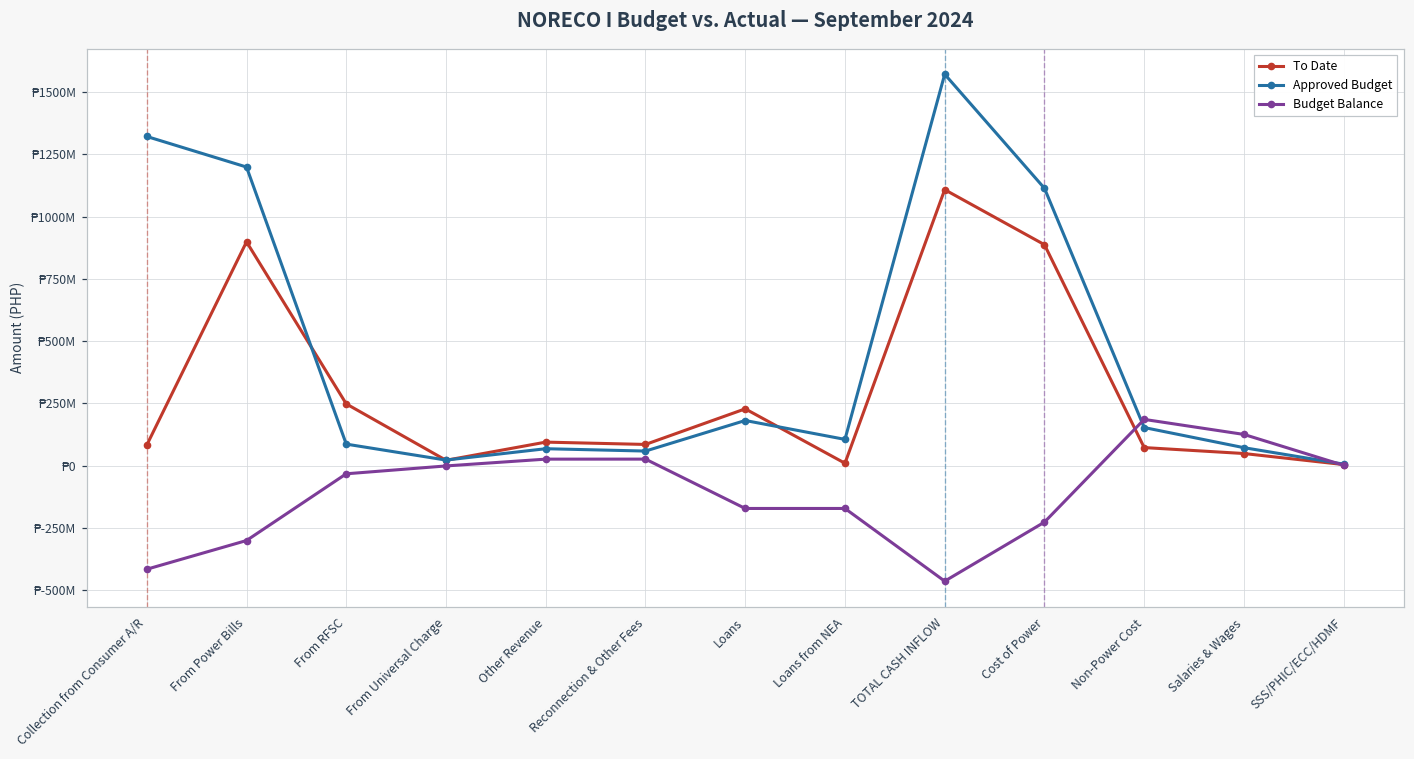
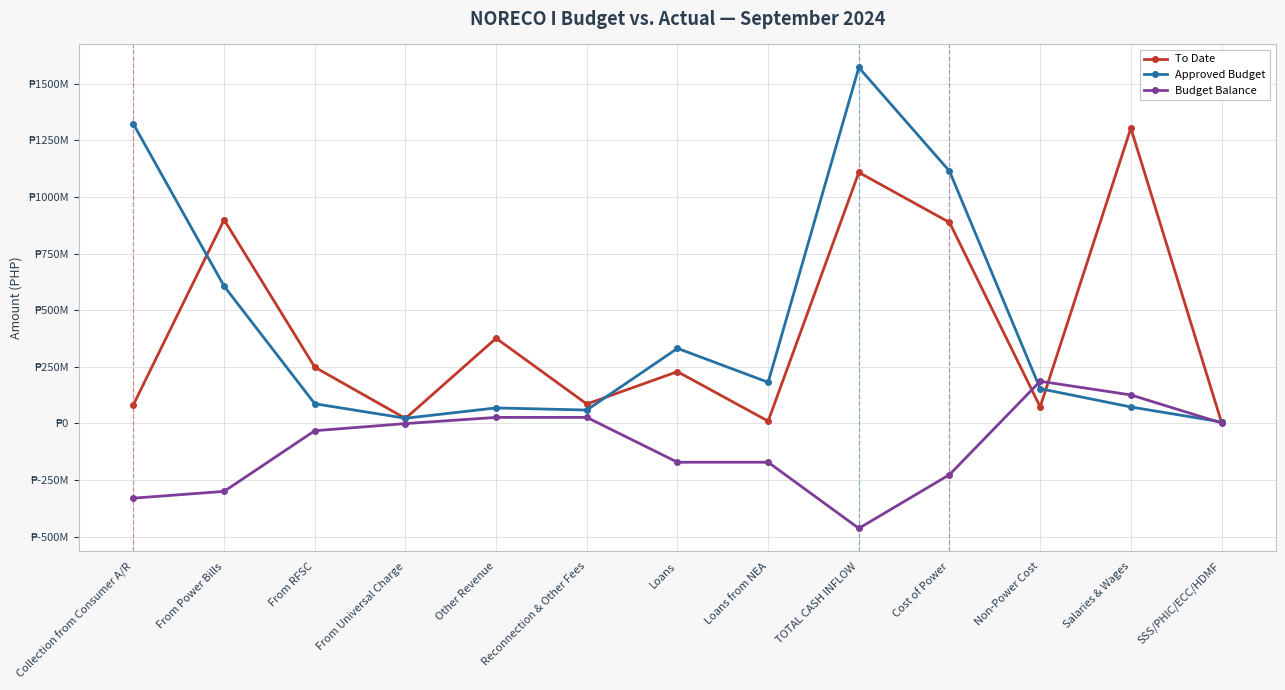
  {
    "To Date": {
      "Collection from Consumer A/R": "₱80000000",
      "From Power Bills": "₱900000000",
      "From RFSC": "₱250000000",
-     "Other Revenue": "₱90000000",
+     "Other Revenue": "₱380000000",
      "Reconnection & Other Fees": "₱90000000",
      "Loans": "₱230000000",
      "Loans from NEA": "₱10000000",
      "TOTAL CASH INFLOW": "₱1110000000",
      "Cost of Power": "₱890000000",
      "Non-Power Cost": "₱70000000",
-     "Salaries & Wages": "₱50000000"
+     "Salaries & Wages": "₱1300000000"
    },
    "Approved Budget": {
      "Collection from Consumer A/R": "₱1320000000",
-     "From Power Bills": "₱1200000000",
+     "From Power Bills": "₱610000000",
      "From RFSC": "₱90000000",
      "Other Revenue": "₱70000000",
      "Reconnection & Other Fees": "₱60000000",
-     "Loans": "₱180000000",
-     "Loans from NEA": "₱110000000",
+     "Loans": "₱330000000",
+     "Loans from NEA": "₱180000000",
      "TOTAL CASH INFLOW": "₱1570000000",
      "Cost of Power": "₱1110000000",
      "Non-Power Cost": "₱150000000",
      "Salaries & Wages": "₱70000000"
    },
    "Budget Balance": {
-     "Collection from Consumer A/R": "₱-420000000",
+     "Collection from Consumer A/R": "₱-330000000",
      "From Power Bills": "₱-300000000",
      "From RFSC": "₱-30000000",
      "From Universal Charge": "₱0",
      "Other Revenue": "₱30000000",
      "Reconnection & Other Fees": "₱30000000",
      "Loans": "₱-170000000",
      "Loans from NEA": "₱-170000000",
      "TOTAL CASH INFLOW": "₱-460000000",
      "Cost of Power": "₱-230000000",
      "Non-Power Cost": "₱190000000",
      "Salaries & Wages": "₱130000000"
    }
  }
